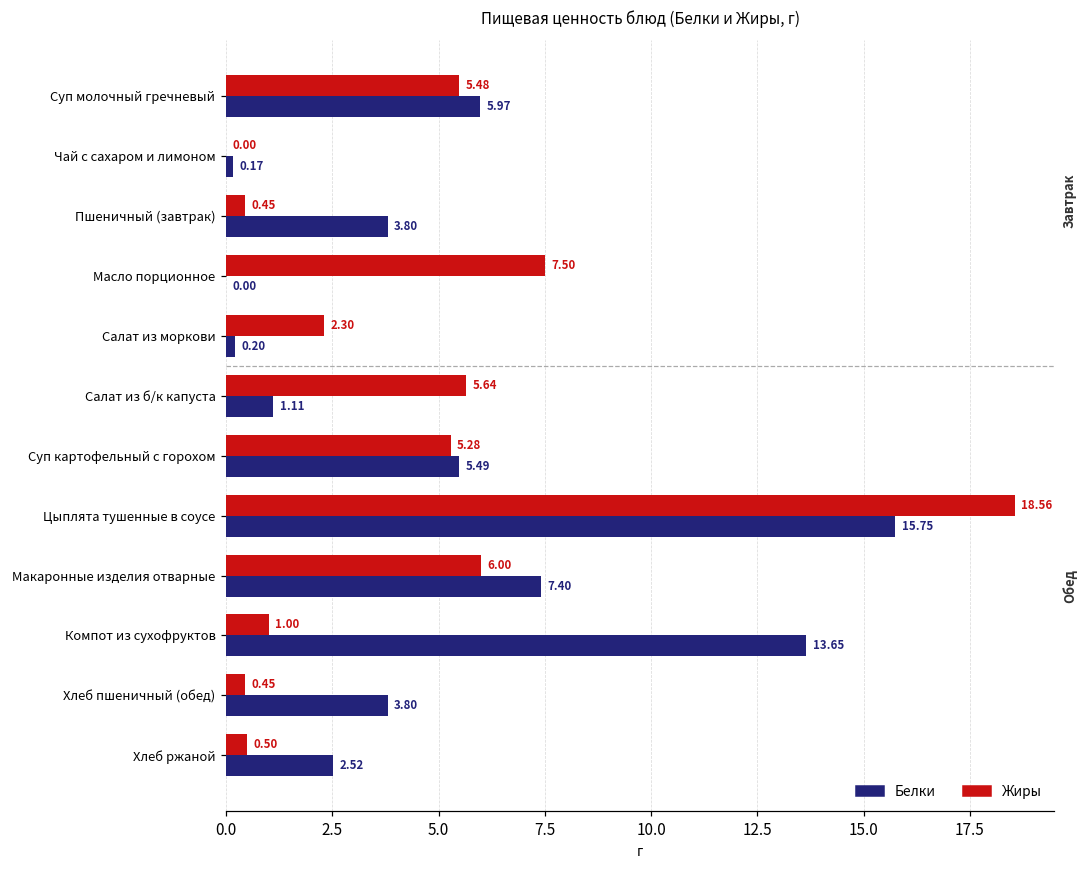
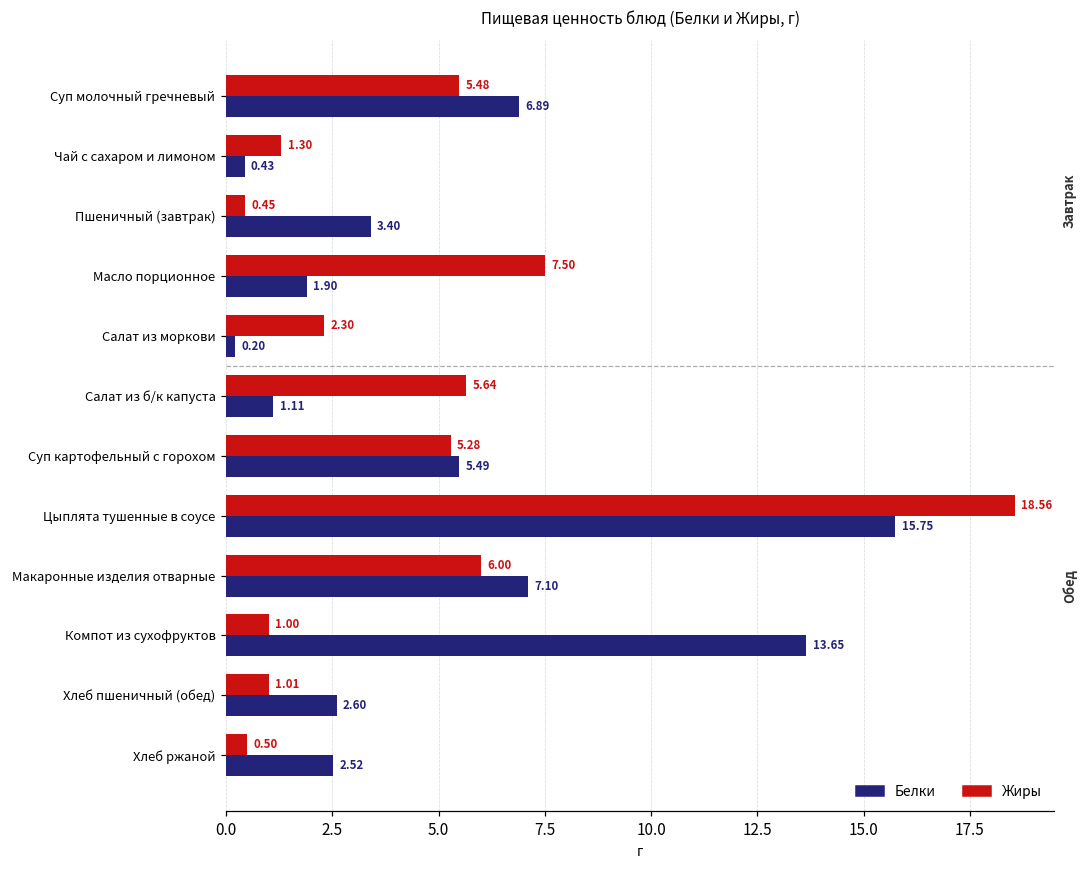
  {
    "Белки": {
-     "Суп молочный гречневый": 5.97,
-     "Чай с сахаром и лимоном": 0.17,
-     "Пшеничный (завтрак)": 3.80,
-     "Масло порционное": 0.00,
+     "Суп молочный гречневый": 6.89,
+     "Чай с сахаром и лимоном": 0.43,
+     "Пшеничный (завтрак)": 3.40,
+     "Масло порционное": 1.90,
      "Салат из моркови": 0.20,
      "Салат из б/к капуста": 1.11,
      "Суп картофельный с горохом": 5.49,
      "Цыплята тушенные в соусе": 15.75,
-     "Макаронные изделия отварные": 7.40,
+     "Макаронные изделия отварные": 7.10,
      "Компот из сухофруктов": 13.65,
-     "Хлеб пшеничный (обед)": 3.80,
+     "Хлеб пшеничный (обед)": 2.60,
      "Хлеб ржаной": 2.52
    },
    "Жиры": {
      "Суп молочный гречневый": 5.48,
-     "Чай с сахаром и лимоном": 0.00,
+     "Чай с сахаром и лимоном": 1.30,
      "Пшеничный (завтрак)": 0.45,
      "Масло порционное": 7.50,
      "Салат из моркови": 2.30,
      "Салат из б/к капуста": 5.64,
      "Суп картофельный с горохом": 5.28,
      "Цыплята тушенные в соусе": 18.56,
      "Макаронные изделия отварные": 6.00,
      "Компот из сухофруктов": 1.00,
-     "Хлеб пшеничный (обед)": 0.45,
+     "Хлеб пшеничный (обед)": 1.01,
      "Хлеб ржаной": 0.50
    }
  }
